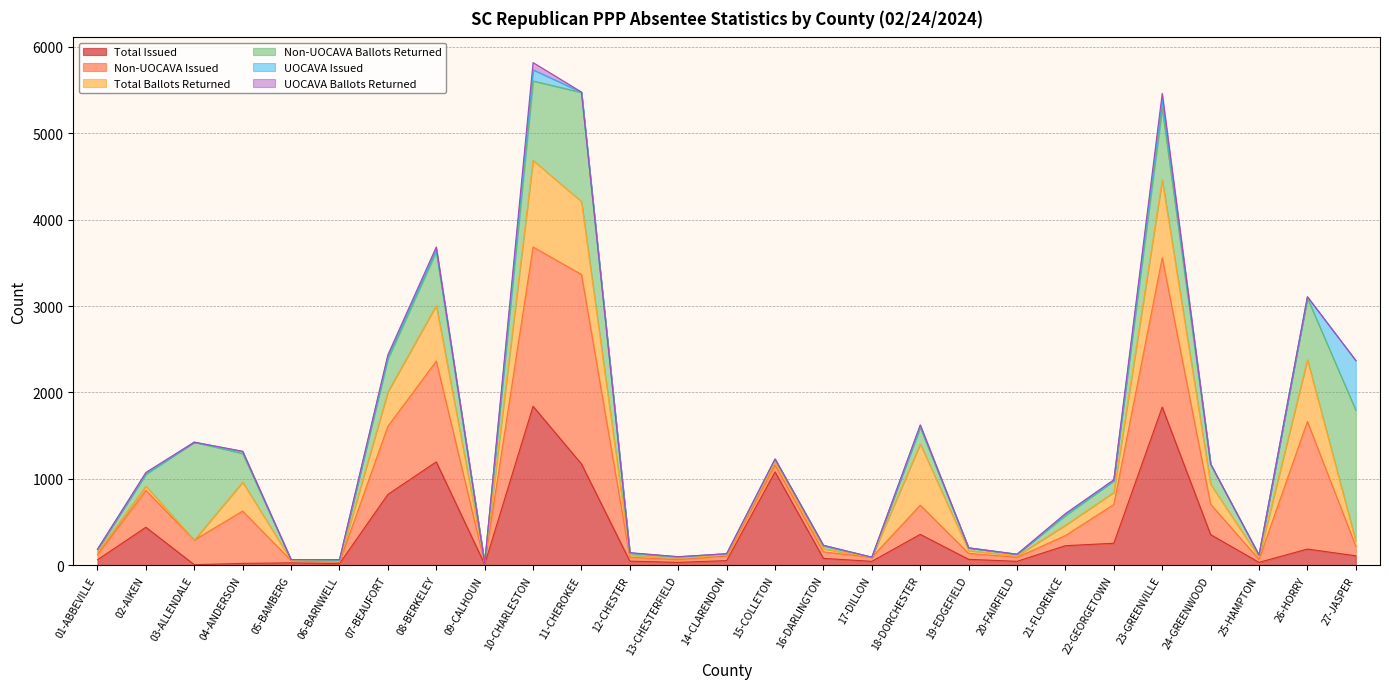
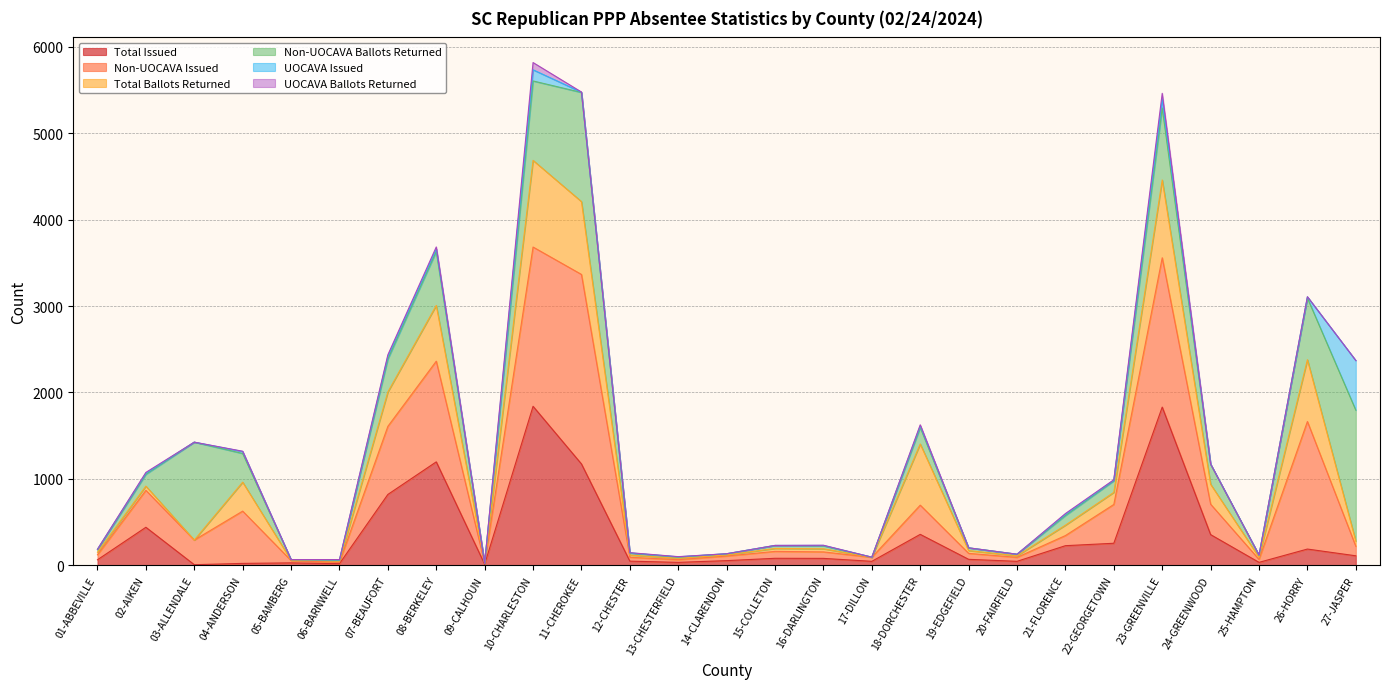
  {
    "Total Issued": {
      "01-ABBEVILLE": 100,
      "02-AIKEN": 400,
      "03-ALLENDALE": 0,
      "04-ANDERSON": 0,
      "07-BEAUFORT": 800,
      "08-BERKELEY": 1200,
      "10-CHARLESTON": 1800,
      "11-CHEROKEE": 1200,
      "12-CHESTER": 0,
      "13-CHESTERFIELD": 0,
      "14-CLARENDON": 100,
-     "15-COLLETON": 1100,
+     "15-COLLETON": 100,
      "16-DARLINGTON": 100,
      "17-DILLON": 0,
      "18-DORCHESTER": 400,
      "19-EDGEFIELD": 100,
      "20-FAIRFIELD": 0,
      "21-FLORENCE": 200,
      "22-GEORGETOWN": 300,
      "23-GREENVILLE": 1800,
      "24-GREENWOOD": 400,
      "25-HAMPTON": 0,
      "26-HORRY": 200,
      "27-JASPER": 100
    },
    "Non-UOCAVA Issued": {
      "01-ABBEVILLE": 100,
      "02-AIKEN": 400,
      "04-ANDERSON": 600,
      "07-BEAUFORT": 800,
      "08-BERKELEY": 1200,
      "10-CHARLESTON": 1800,
      "11-CHEROKEE": 2200,
      "15-COLLETON": 100,
      "16-DARLINGTON": 100,
      "18-DORCHESTER": 300,
      "19-EDGEFIELD": 100,
      "21-FLORENCE": 100,
      "22-GEORGETOWN": 400,
      "23-GREENVILLE": 1700,
      "24-GREENWOOD": 400,
      "26-HORRY": 1500,
      "27-JASPER": 100
    },
    "Total Ballots Returned": {
      "02-AIKEN": 0,
      "04-ANDERSON": 300,
      "07-BEAUFORT": 400,
      "08-BERKELEY": 600,
      "10-CHARLESTON": 1000,
      "11-CHEROKEE": 800,
      "15-COLLETON": 0,
      "16-DARLINGTON": 0,
      "18-DORCHESTER": 700,
      "19-EDGEFIELD": 0,
      "21-FLORENCE": 100,
      "22-GEORGETOWN": 100,
      "23-GREENVILLE": 900,
      "24-GREENWOOD": 200,
      "26-HORRY": 700,
      "27-JASPER": 100
    },
    "Non-UOCAVA Ballots Returned": {
      "07-BEAUFORT": 400,
      "08-BERKELEY": 600,
      "10-CHARLESTON": 900,
      "23-GREENVILLE": 800,
      "27-JASPER": 1500
    },
    "UOCAVA Issued": {
      "10-CHARLESTON": 100,
      "23-GREENVILLE": 100
    },
    "UOCAVA Ballots Returned": {
      "10-CHARLESTON": 100,
      "23-GREENVILLE": 100
    }
  }
